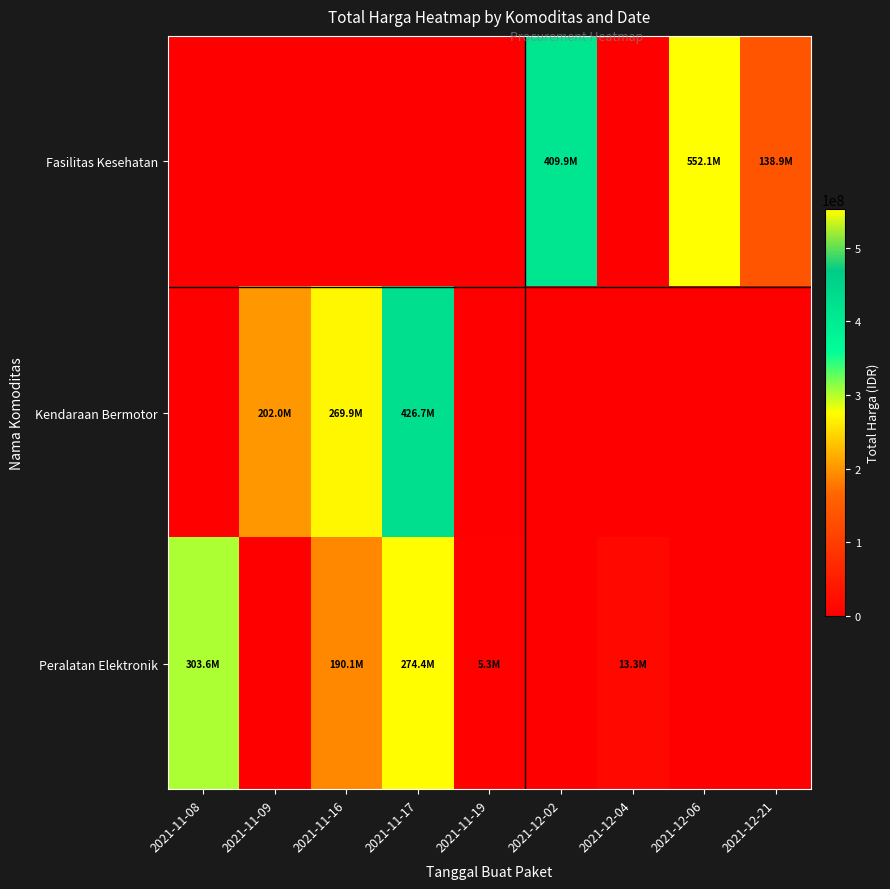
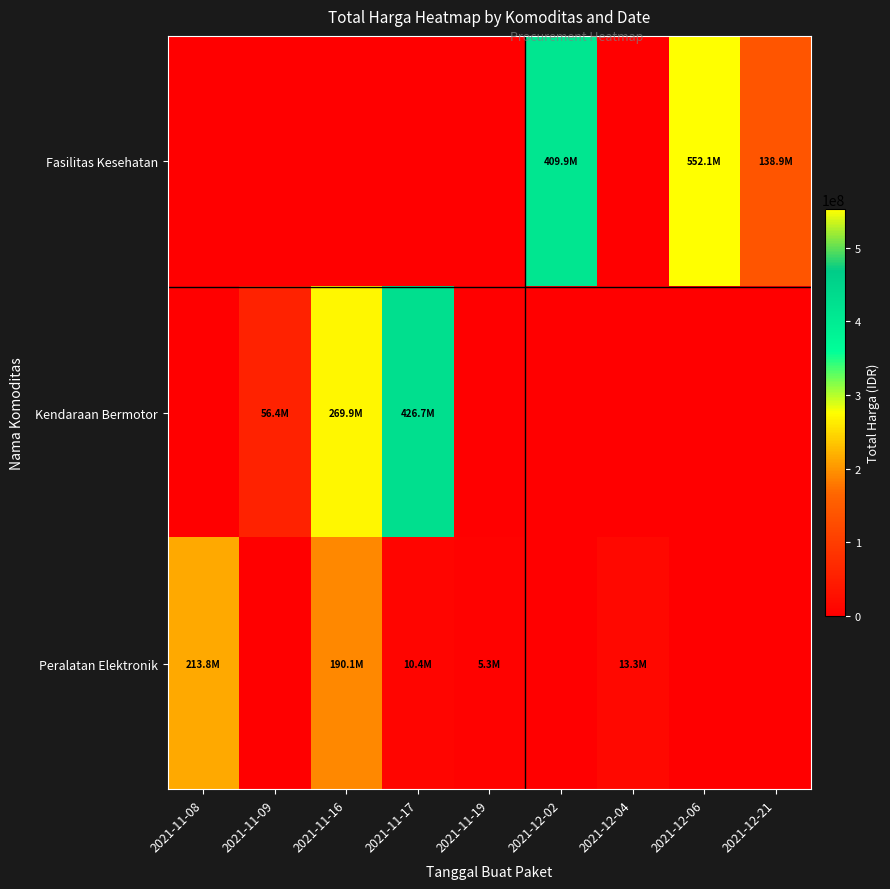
  {
    "Fasilitas Kesehatan": {
      "2021-12-02": "409.9M",
      "2021-12-06": "552.1M",
      "2021-12-21": "138.9M"
    },
    "Kendaraan Bermotor": {
-     "2021-11-09": "202.0M",
+     "2021-11-09": "56.4M",
      "2021-11-16": "269.9M",
      "2021-11-17": "426.7M"
    },
    "Peralatan Elektronik": {
-     "2021-11-08": "303.6M",
+     "2021-11-08": "213.8M",
      "2021-11-16": "190.1M",
-     "2021-11-17": "274.4M",
+     "2021-11-17": "10.4M",
      "2021-11-19": "5.3M",
      "2021-12-04": "13.3M"
    }
  }
